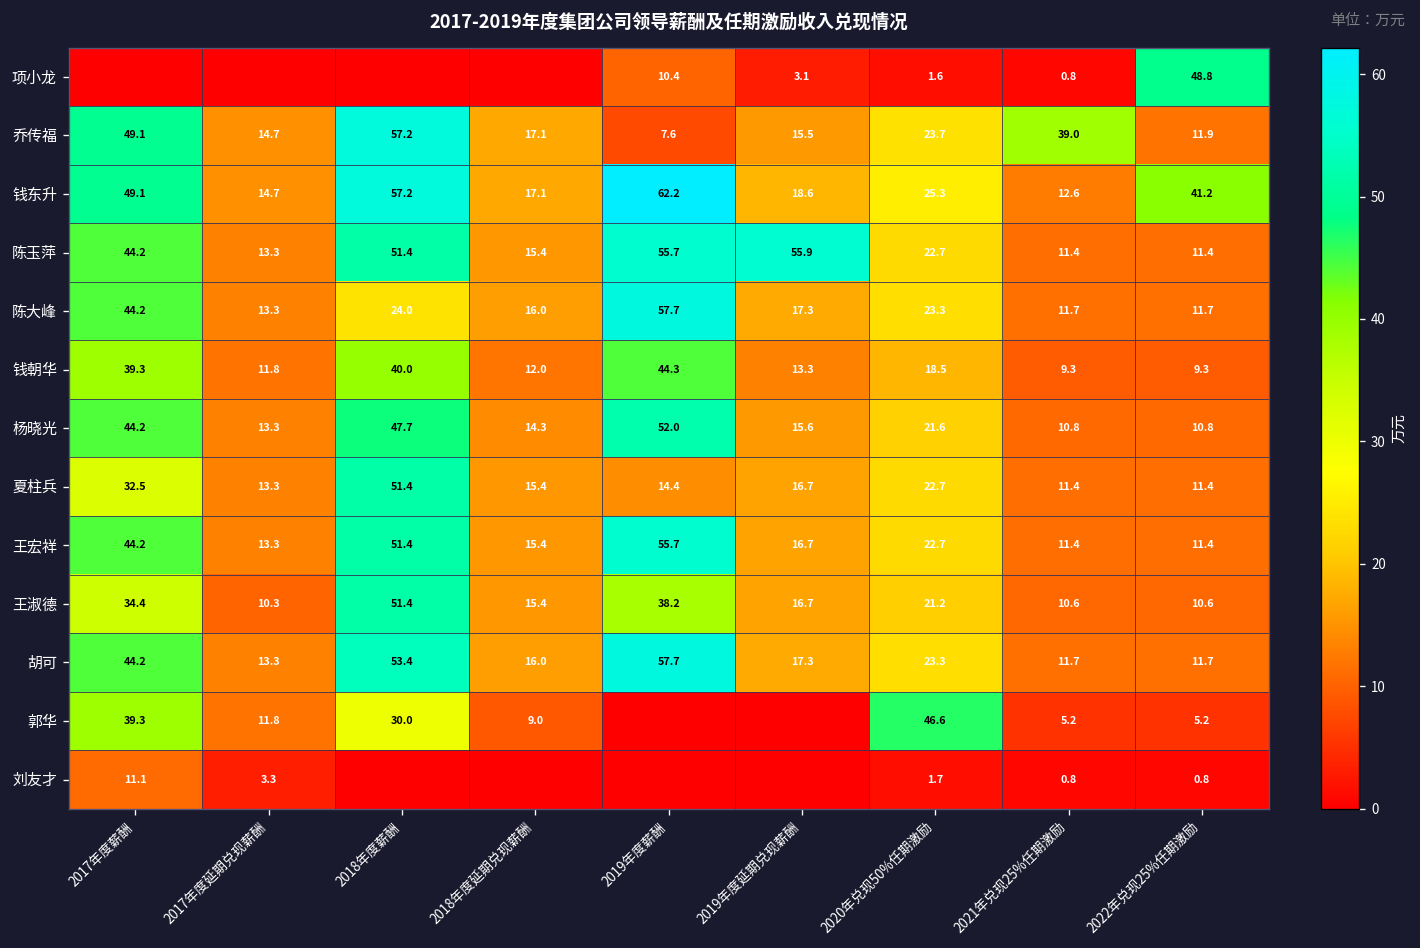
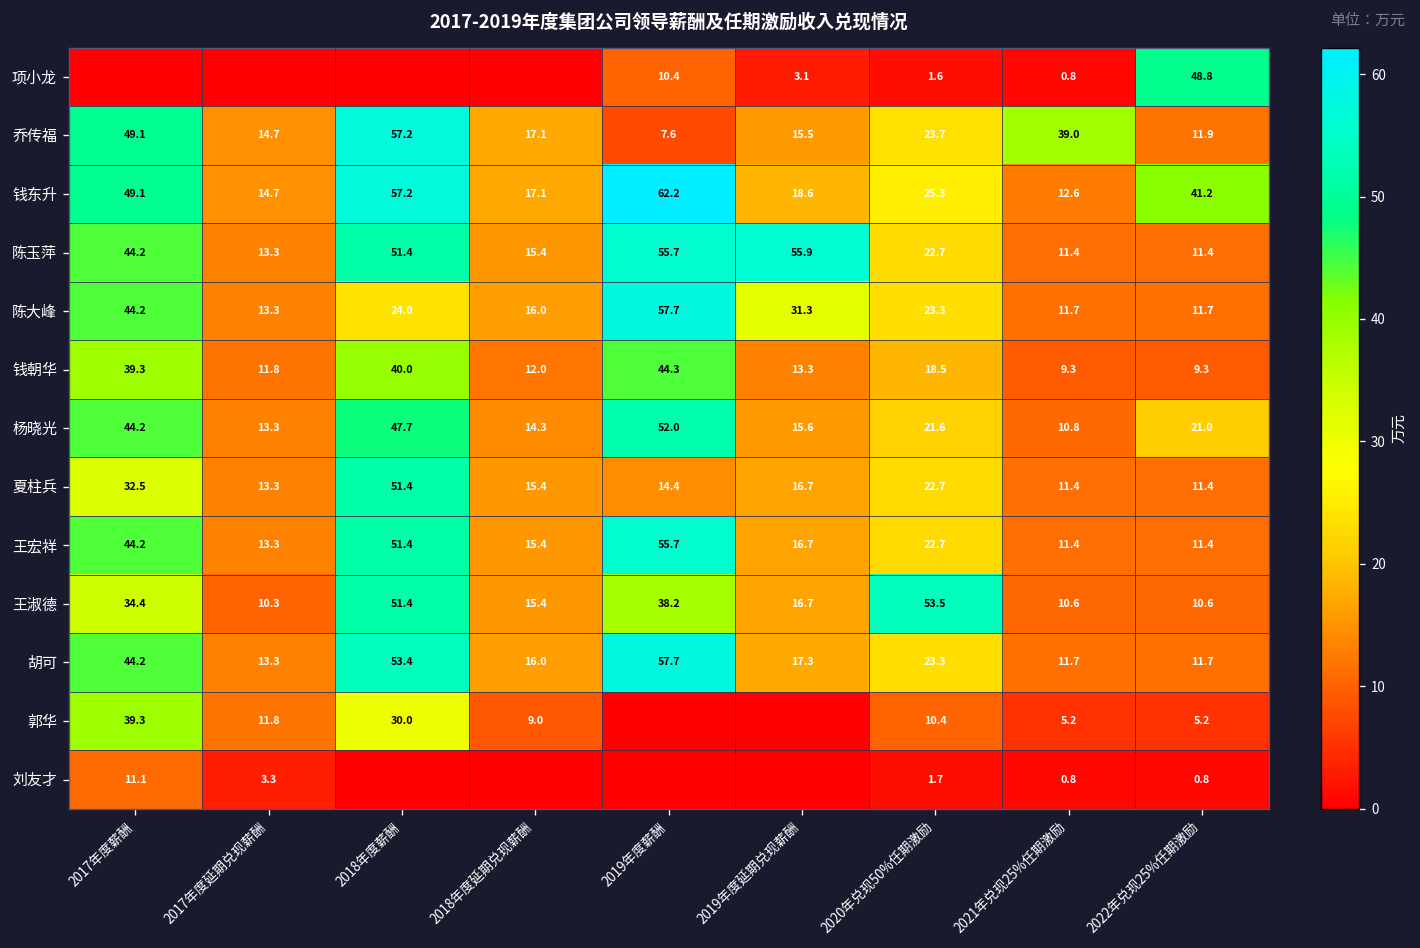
  {
    "项小龙": {
      "2019年度薪酬": 10.4,
      "2019年度延期兑现薪酬": 3.1,
      "2020年兑现50%任期激励": 1.6,
      "2021年兑现25%任期激励": 0.8,
      "2022年兑现25%任期激励": 48.8
    },
    "乔传福": {
      "2017年度薪酬": 49.1,
      "2017年度延期兑现薪酬": 14.7,
      "2018年度薪酬": 57.2,
      "2018年度延期兑现薪酬": 17.1,
      "2019年度薪酬": 7.6,
      "2019年度延期兑现薪酬": 15.5,
      "2020年兑现50%任期激励": 23.7,
      "2021年兑现25%任期激励": 39.0,
      "2022年兑现25%任期激励": 11.9
    },
    "钱东升": {
      "2017年度薪酬": 49.1,
      "2017年度延期兑现薪酬": 14.7,
      "2018年度薪酬": 57.2,
      "2018年度延期兑现薪酬": 17.1,
      "2019年度薪酬": 62.2,
      "2019年度延期兑现薪酬": 18.6,
      "2020年兑现50%任期激励": 25.3,
      "2021年兑现25%任期激励": 12.6,
      "2022年兑现25%任期激励": 41.2
    },
    "陈玉萍": {
      "2017年度薪酬": 44.2,
      "2017年度延期兑现薪酬": 13.3,
      "2018年度薪酬": 51.4,
      "2018年度延期兑现薪酬": 15.4,
      "2019年度薪酬": 55.7,
      "2019年度延期兑现薪酬": 55.9,
      "2020年兑现50%任期激励": 22.7,
      "2021年兑现25%任期激励": 11.4,
      "2022年兑现25%任期激励": 11.4
    },
    "陈大峰": {
      "2017年度薪酬": 44.2,
      "2017年度延期兑现薪酬": 13.3,
      "2018年度薪酬": 24.0,
      "2018年度延期兑现薪酬": 16.0,
      "2019年度薪酬": 57.7,
-     "2019年度延期兑现薪酬": 17.3,
+     "2019年度延期兑现薪酬": 31.3,
      "2020年兑现50%任期激励": 23.3,
      "2021年兑现25%任期激励": 11.7,
      "2022年兑现25%任期激励": 11.7
    },
    "钱朝华": {
      "2017年度薪酬": 39.3,
      "2017年度延期兑现薪酬": 11.8,
      "2018年度薪酬": 40.0,
      "2018年度延期兑现薪酬": 12.0,
      "2019年度薪酬": 44.3,
      "2019年度延期兑现薪酬": 13.3,
      "2020年兑现50%任期激励": 18.5,
      "2021年兑现25%任期激励": 9.3,
      "2022年兑现25%任期激励": 9.3
    },
    "杨晓光": {
      "2017年度薪酬": 44.2,
      "2017年度延期兑现薪酬": 13.3,
      "2018年度薪酬": 47.7,
      "2018年度延期兑现薪酬": 14.3,
      "2019年度薪酬": 52.0,
      "2019年度延期兑现薪酬": 15.6,
      "2020年兑现50%任期激励": 21.6,
      "2021年兑现25%任期激励": 10.8,
-     "2022年兑现25%任期激励": 10.8
+     "2022年兑现25%任期激励": 21.0
    },
    "夏柱兵": {
      "2017年度薪酬": 32.5,
      "2017年度延期兑现薪酬": 13.3,
      "2018年度薪酬": 51.4,
      "2018年度延期兑现薪酬": 15.4,
      "2019年度薪酬": 14.4,
      "2019年度延期兑现薪酬": 16.7,
      "2020年兑现50%任期激励": 22.7,
      "2021年兑现25%任期激励": 11.4,
      "2022年兑现25%任期激励": 11.4
    },
    "王宏祥": {
      "2017年度薪酬": 44.2,
      "2017年度延期兑现薪酬": 13.3,
      "2018年度薪酬": 51.4,
      "2018年度延期兑现薪酬": 15.4,
      "2019年度薪酬": 55.7,
      "2019年度延期兑现薪酬": 16.7,
      "2020年兑现50%任期激励": 22.7,
      "2021年兑现25%任期激励": 11.4,
      "2022年兑现25%任期激励": 11.4
    },
    "王淑德": {
      "2017年度薪酬": 34.4,
      "2017年度延期兑现薪酬": 10.3,
      "2018年度薪酬": 51.4,
      "2018年度延期兑现薪酬": 15.4,
      "2019年度薪酬": 38.2,
      "2019年度延期兑现薪酬": 16.7,
-     "2020年兑现50%任期激励": 21.2,
+     "2020年兑现50%任期激励": 53.5,
      "2021年兑现25%任期激励": 10.6,
      "2022年兑现25%任期激励": 10.6
    },
    "胡可": {
      "2017年度薪酬": 44.2,
      "2017年度延期兑现薪酬": 13.3,
      "2018年度薪酬": 53.4,
      "2018年度延期兑现薪酬": 16.0,
      "2019年度薪酬": 57.7,
      "2019年度延期兑现薪酬": 17.3,
      "2020年兑现50%任期激励": 23.3,
      "2021年兑现25%任期激励": 11.7,
      "2022年兑现25%任期激励": 11.7
    },
    "郭华": {
      "2017年度薪酬": 39.3,
      "2017年度延期兑现薪酬": 11.8,
      "2018年度薪酬": 30.0,
      "2018年度延期兑现薪酬": 9.0,
-     "2020年兑现50%任期激励": 46.6,
+     "2020年兑现50%任期激励": 10.4,
      "2021年兑现25%任期激励": 5.2,
      "2022年兑现25%任期激励": 5.2
    },
    "刘友才": {
      "2017年度薪酬": 11.1,
      "2017年度延期兑现薪酬": 3.3,
      "2020年兑现50%任期激励": 1.7,
      "2021年兑现25%任期激励": 0.8,
      "2022年兑现25%任期激励": 0.8
    }
  }
